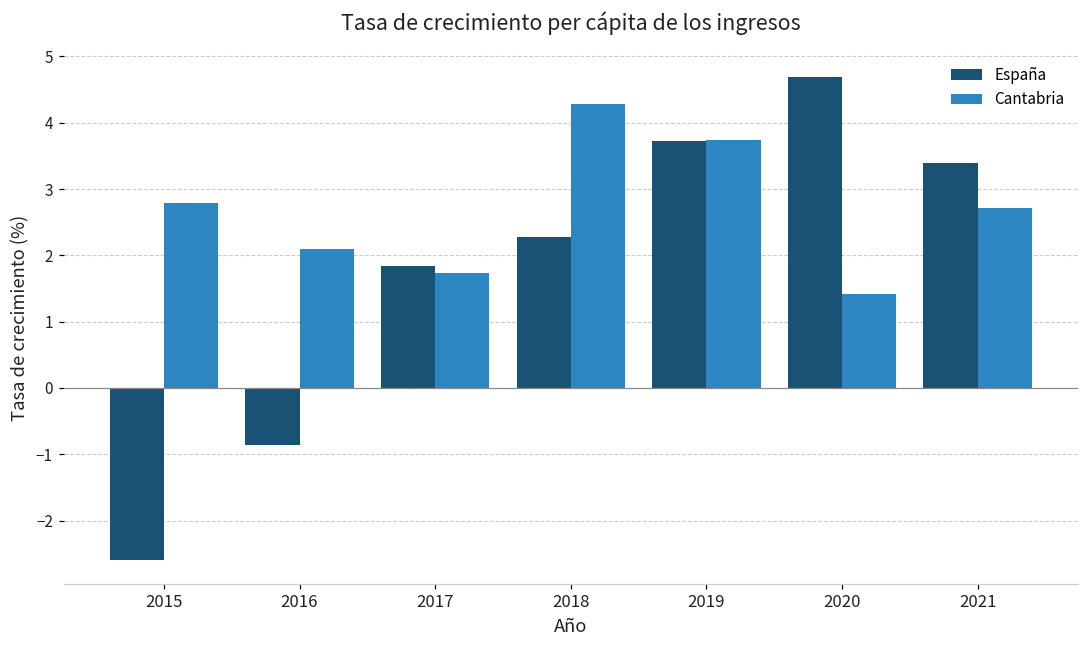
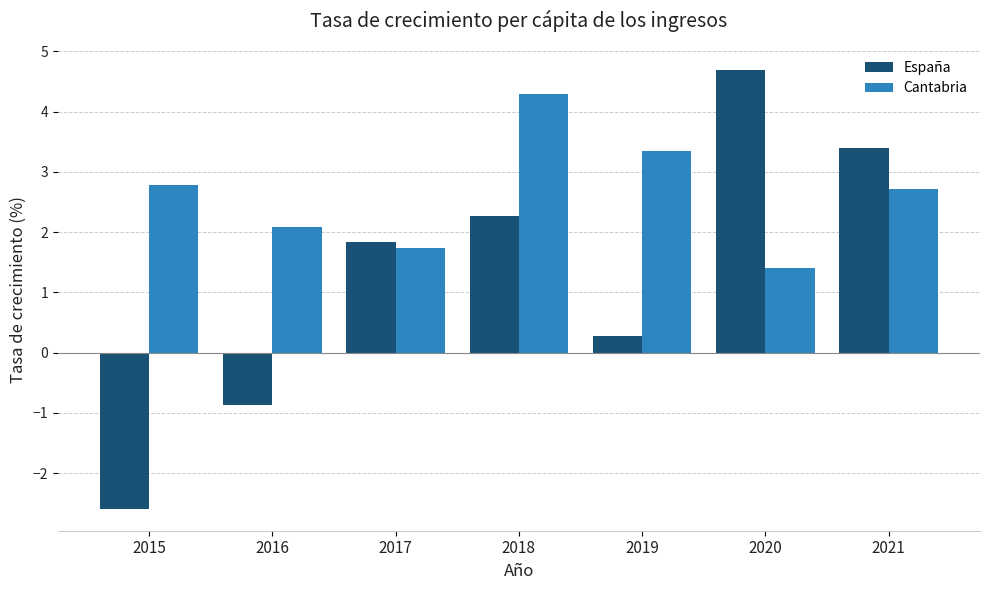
  {
    "España": {
      "2015": -2.6,
      "2016": -0.9,
      "2017": 1.8,
      "2018": 2.3,
-     "2019": 3.7,
+     "2019": 0.3,
      "2020": 4.7,
      "2021": 3.4
    },
    "Cantabria": {
      "2015": 2.8,
      "2016": 2.1,
      "2017": 1.7,
      "2018": 4.3,
-     "2019": 3.7,
+     "2019": 3.4,
      "2020": 1.4,
      "2021": 2.7
    }
  }
